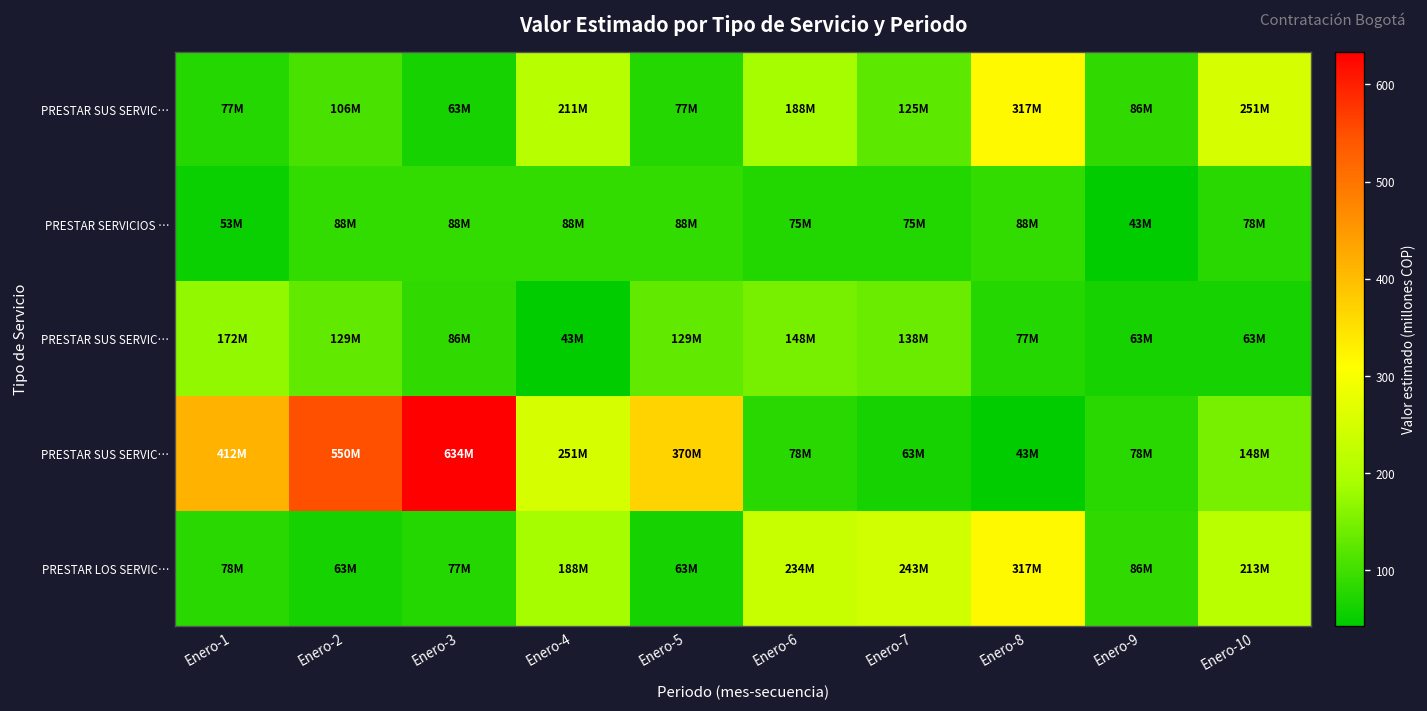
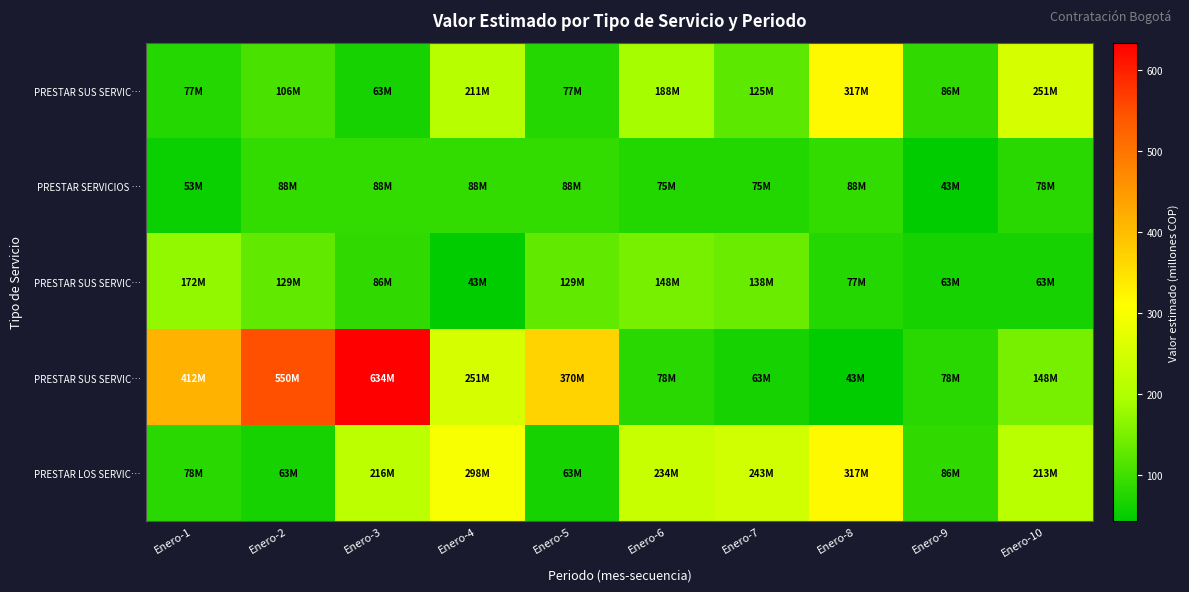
  {
    "PRESTAR SERVICIOS …": {
      "Enero-1": "53M",
      "Enero-2": "88M",
      "Enero-3": "88M",
      "Enero-4": "88M",
      "Enero-5": "88M",
      "Enero-6": "75M",
      "Enero-7": "75M",
      "Enero-8": "88M",
      "Enero-9": "43M",
      "Enero-10": "78M"
    },
    "PRESTAR LOS SERVIC…": {
      "Enero-1": "78M",
      "Enero-2": "63M",
-     "Enero-3": "77M",
-     "Enero-4": "188M",
+     "Enero-3": "216M",
+     "Enero-4": "298M",
      "Enero-5": "63M",
      "Enero-6": "234M",
      "Enero-7": "243M",
      "Enero-8": "317M",
      "Enero-9": "86M",
      "Enero-10": "213M"
    }
  }
